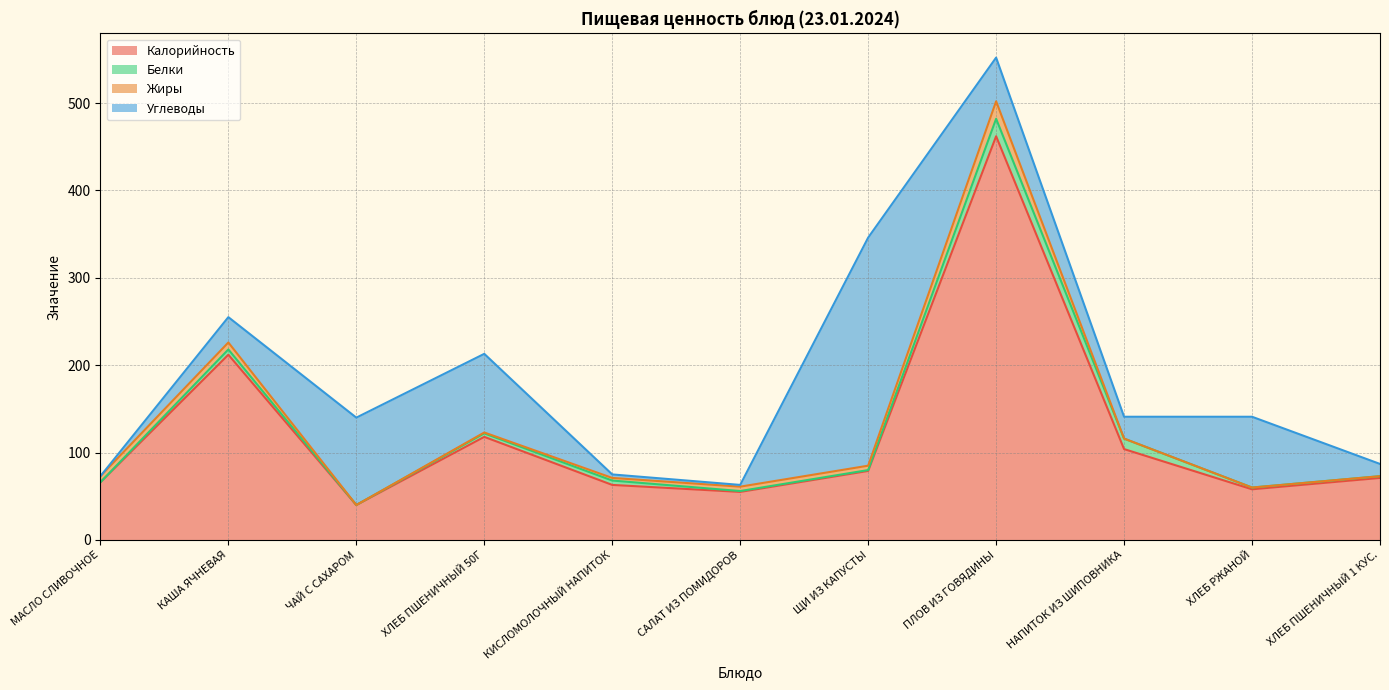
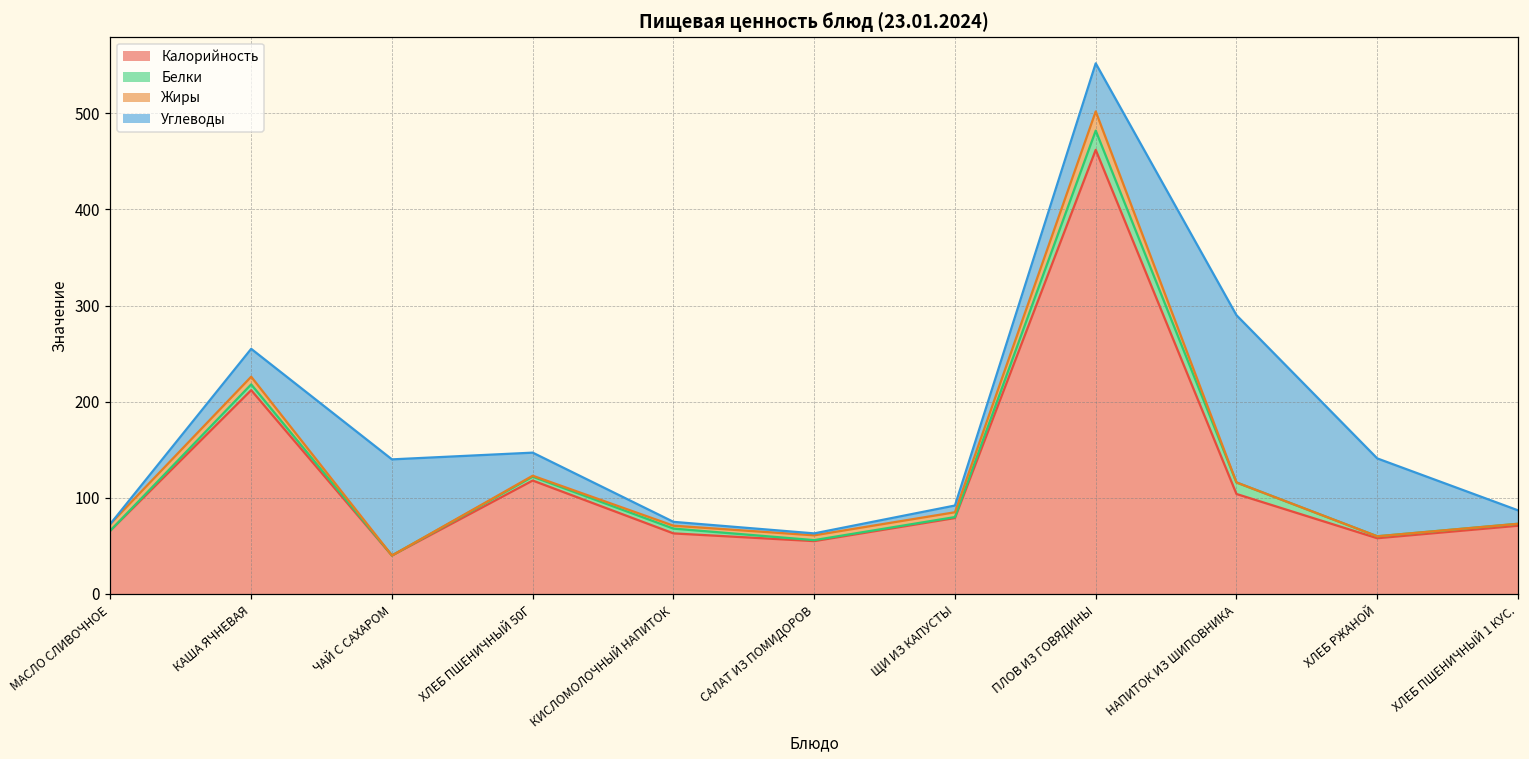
  {
    "Белки": {
      "КАША ЯЧНЕВАЯ": 10,
      "КИСЛОМОЛОЧНЫЙ НАПИТОК": 10,
      "ПЛОВ ИЗ ГОВЯДИНЫ": 20
    },
    "Углеводы": {
      "КАША ЯЧНЕВАЯ": 30,
      "ЧАЙ С САХАРОМ": 100,
-     "ХЛЕБ ПШЕНИЧНЫЙ 50Г": 90,
+     "ХЛЕБ ПШЕНИЧНЫЙ 50Г": 20,
      "КИСЛОМОЛОЧНЫЙ НАПИТОК": 0,
-     "ЩИ ИЗ КАПУСТЫ": 260,
+     "ЩИ ИЗ КАПУСТЫ": 10,
      "ПЛОВ ИЗ ГОВЯДИНЫ": 50,
-     "НАПИТОК ИЗ ШИПОВНИКА": 30,
+     "НАПИТОК ИЗ ШИПОВНИКА": 170,
      "ХЛЕБ РЖАНОЙ": 80,
      "ХЛЕБ ПШЕНИЧНЫЙ 1 КУС.": 10
    }
  }
